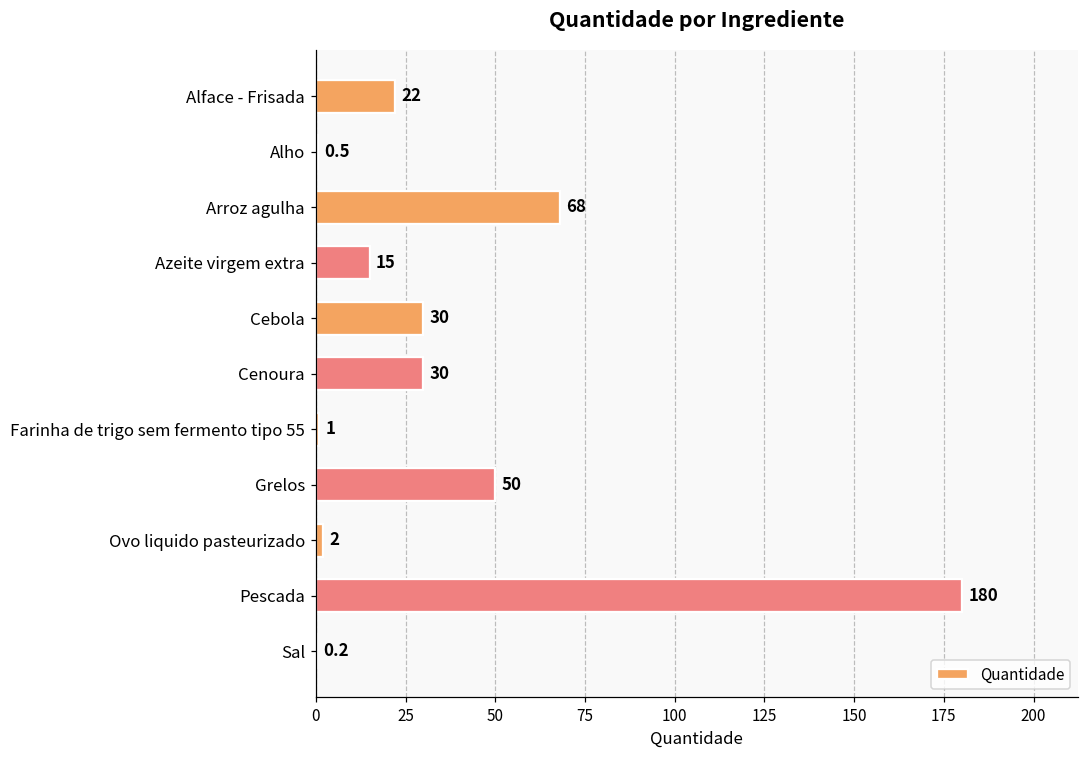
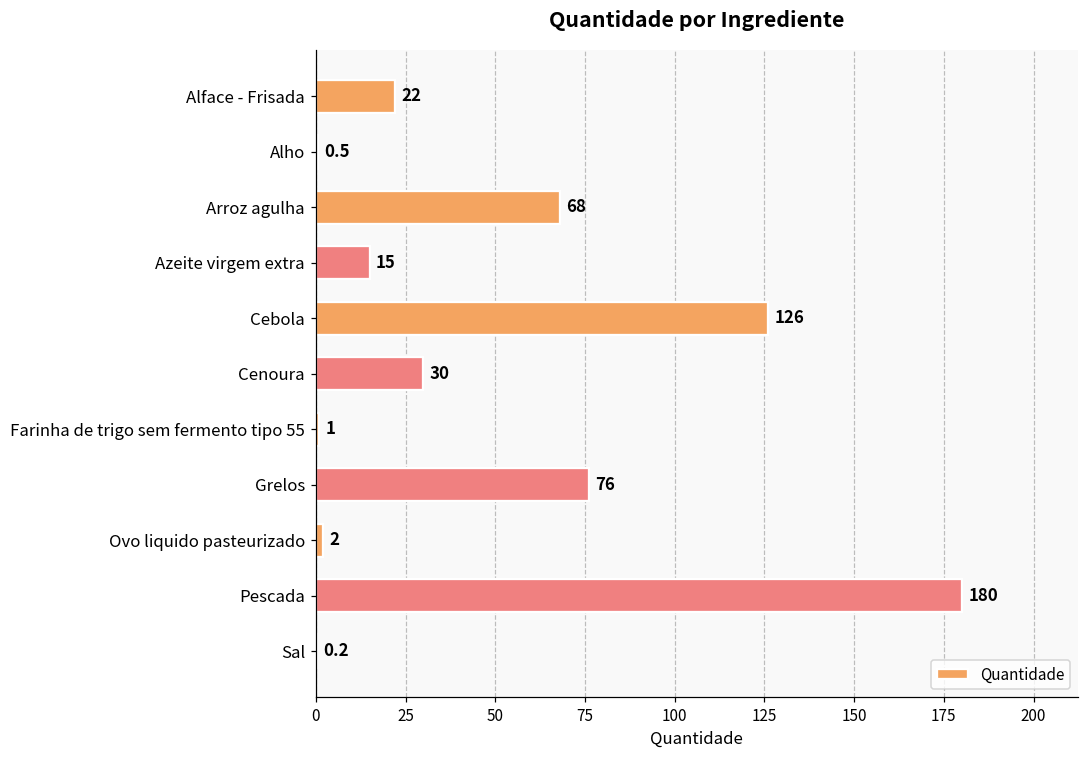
  {
    "Alface - Frisada": 22,
    "Alho": 0.5,
    "Arroz agulha": 68,
    "Azeite virgem extra": 15,
-   "Cebola": 30,
+   "Cebola": 126,
    "Cenoura": 30,
    "Farinha de trigo sem fermento tipo 55": 1,
-   "Grelos": 50,
+   "Grelos": 76,
    "Ovo liquido pasteurizado": 2,
    "Pescada": 180,
    "Sal": 0.2
  }
